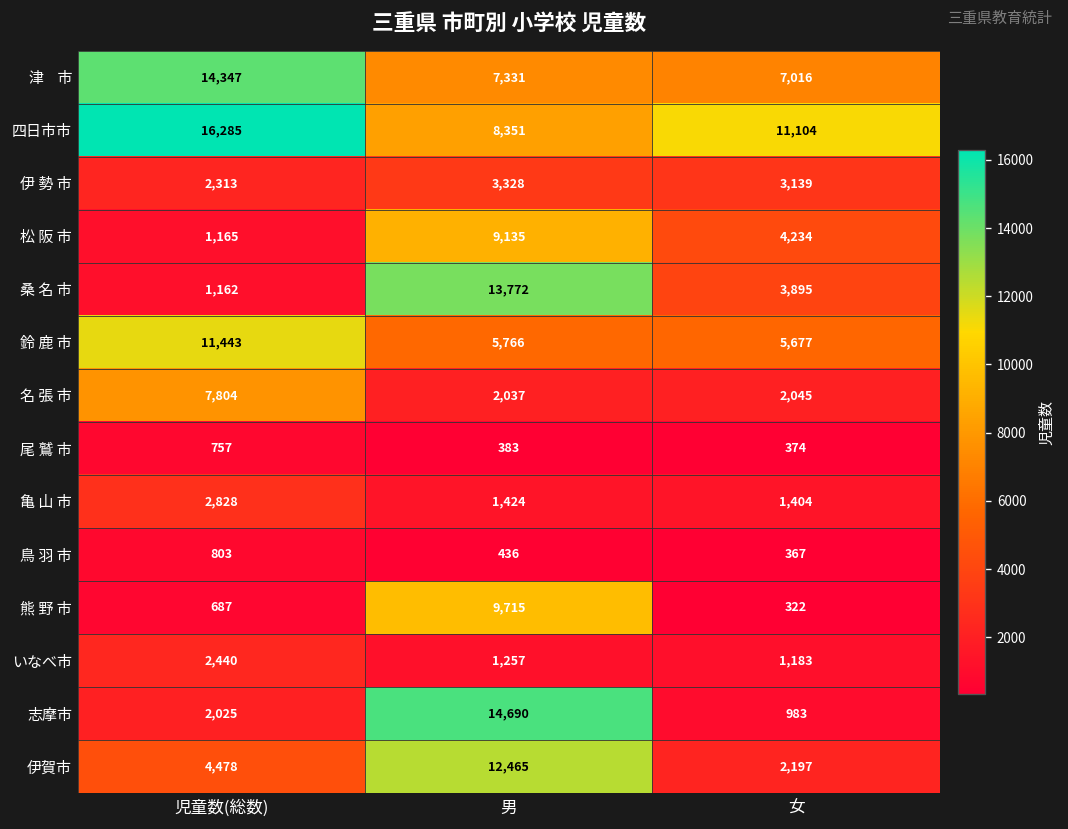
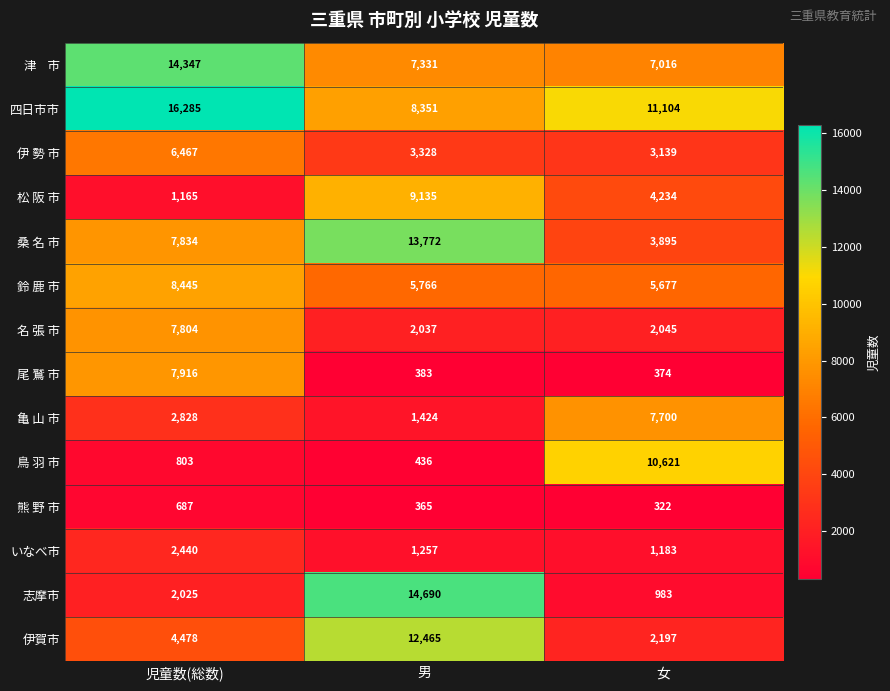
  {
    "津 市": {
      "児童数(総数)": "14,347",
      "男": "7,331",
      "女": "7,016"
    },
    "四日市市": {
      "児童数(総数)": "16,285",
      "男": "8,351",
      "女": "11,104"
    },
    "伊 勢 市": {
-     "児童数(総数)": "2,313",
+     "児童数(総数)": "6,467",
      "男": "3,328",
      "女": "3,139"
    },
    "松 阪 市": {
      "児童数(総数)": "1,165",
      "男": "9,135",
      "女": "4,234"
    },
    "桑 名 市": {
-     "児童数(総数)": "1,162",
+     "児童数(総数)": "7,834",
      "男": "13,772",
      "女": "3,895"
    },
    "鈴 鹿 市": {
-     "児童数(総数)": "11,443",
+     "児童数(総数)": "8,445",
      "男": "5,766",
      "女": "5,677"
    },
    "名 張 市": {
      "児童数(総数)": "7,804",
      "男": "2,037",
      "女": "2,045"
    },
    "尾 鷲 市": {
-     "児童数(総数)": "757",
+     "児童数(総数)": "7,916",
      "男": "383",
      "女": "374"
    },
    "亀 山 市": {
      "児童数(総数)": "2,828",
      "男": "1,424",
-     "女": "1,404"
+     "女": "7,700"
    },
    "鳥 羽 市": {
      "児童数(総数)": "803",
      "男": "436",
-     "女": "367"
+     "女": "10,621"
    },
    "熊 野 市": {
      "児童数(総数)": "687",
-     "男": "9,715",
+     "男": "365",
      "女": "322"
    },
    "いなべ市": {
      "児童数(総数)": "2,440",
      "男": "1,257",
      "女": "1,183"
    },
    "志摩市": {
      "児童数(総数)": "2,025",
      "男": "14,690",
      "女": "983"
    },
    "伊賀市": {
      "児童数(総数)": "4,478",
      "男": "12,465",
      "女": "2,197"
    }
  }
